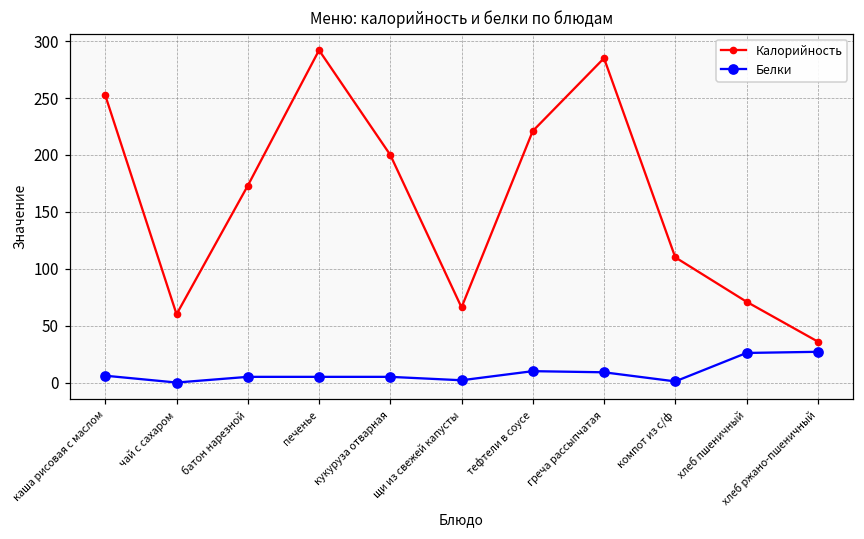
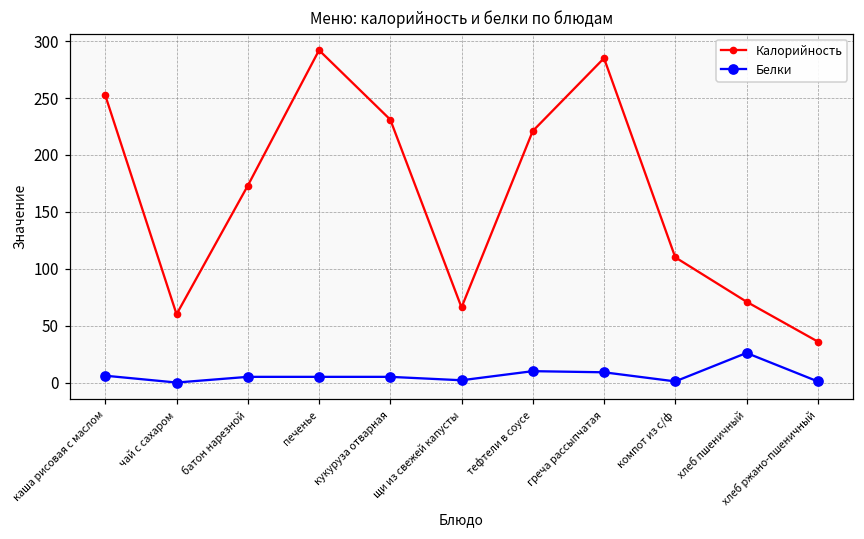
  {
    "Калорийность": {
      "каша рисовая с маслом": 252,
      "чай с сахаром": 60,
      "батон нарезной": 173,
      "печенье": 292,
-     "кукуруза отварная": 200,
+     "кукуруза отварная": 231,
      "щи из свежей капусты": 66,
      "тефтели в соусе": 221,
      "греча рассыпчатая": 285,
      "компот из с/ф": 110,
      "хлеб пшеничный": 71,
      "хлеб ржано-пшеничный": 36
    },
    "Белки": {
      "каша рисовая с маслом": 6,
      "чай с сахаром": 0,
      "батон нарезной": 5,
      "печенье": 5,
      "кукуруза отварная": 5,
      "щи из свежей капусты": 2,
      "тефтели в соусе": 10,
      "греча рассыпчатая": 9,
      "компот из с/ф": 1,
      "хлеб пшеничный": 26,
-     "хлеб ржано-пшеничный": 27
+     "хлеб ржано-пшеничный": 1
    }
  }
